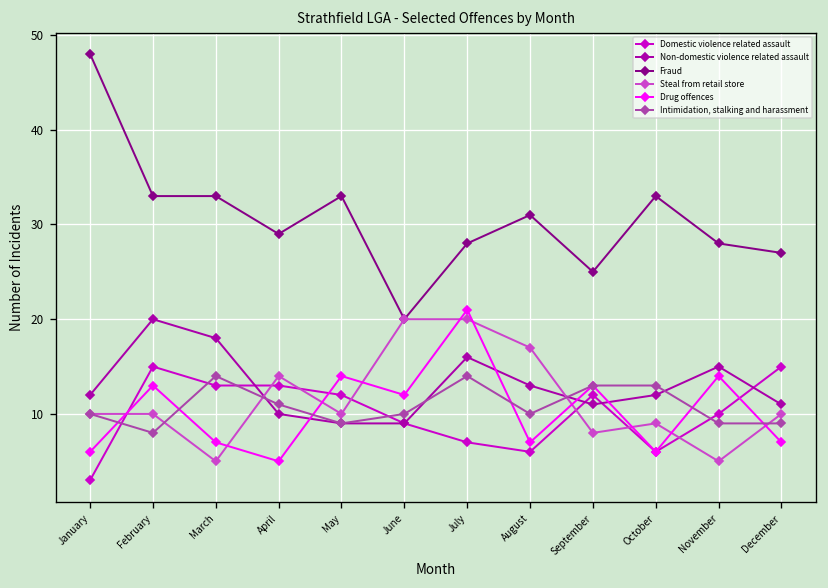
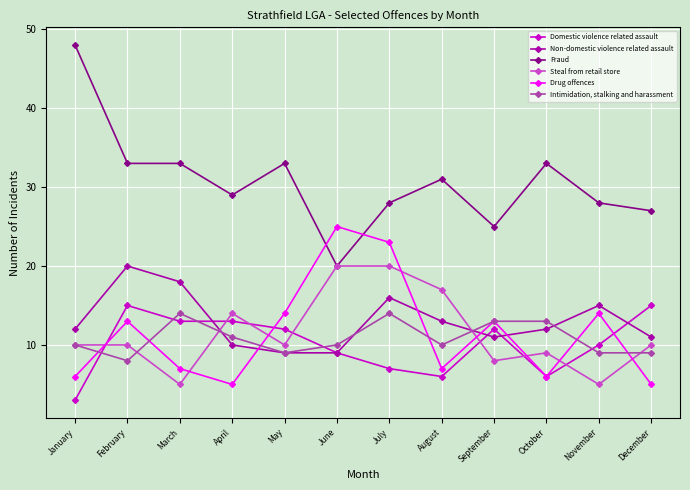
  {
    "Drug offences": {
      "January": 6,
      "February": 13,
      "March": 7,
      "April": 5,
      "May": 14,
-     "June": 12,
-     "July": 21,
+     "June": 25,
+     "July": 23,
      "August": 7,
      "November": 14,
-     "December": 7
+     "December": 5
    }
  }
